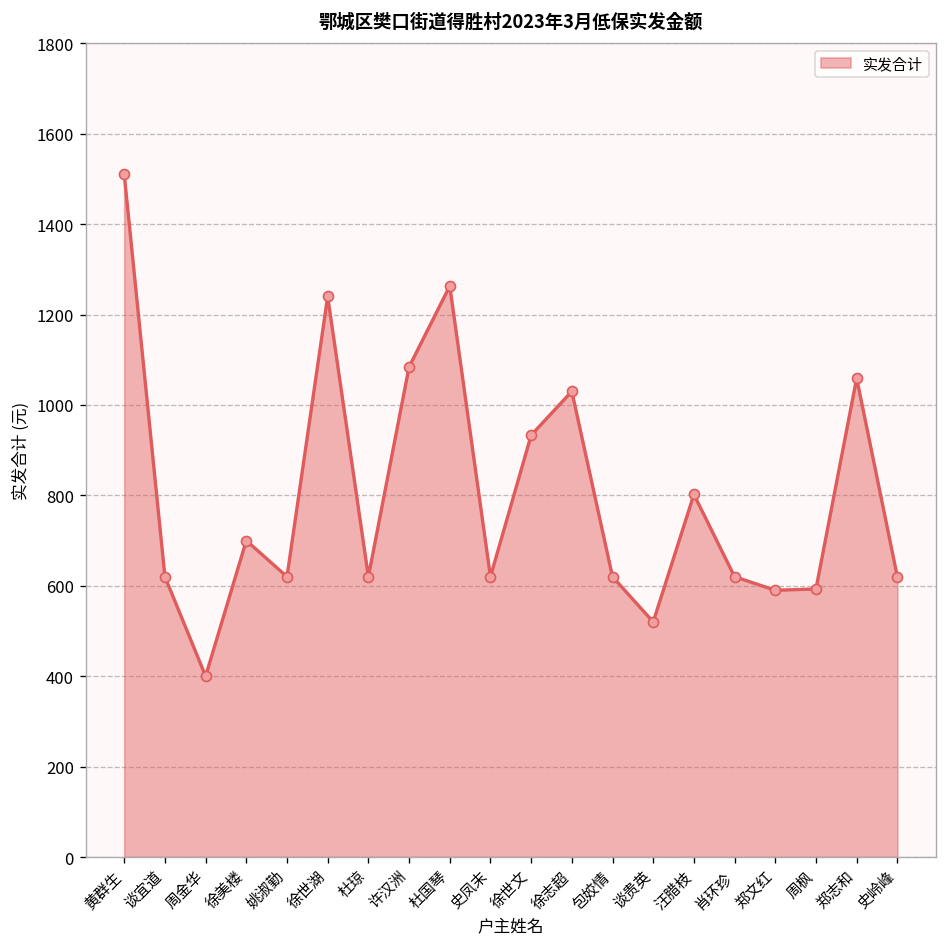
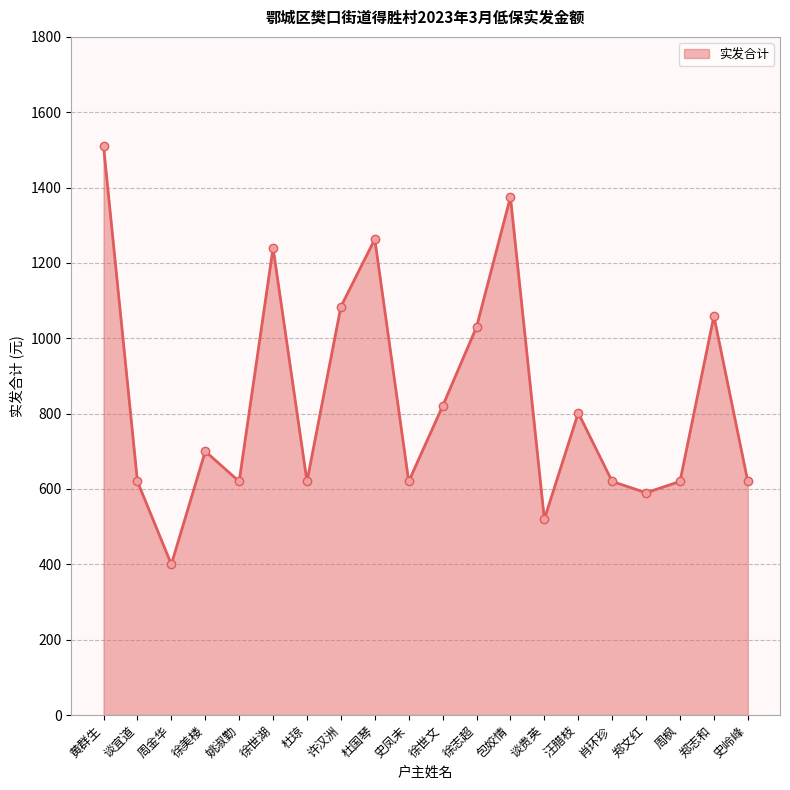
  {
    "黄群生": 1510,
    "谈宜道": 620,
    "周金华": 400,
    "徐美楼": 700,
    "姚淑勤": 620,
    "徐世湖": 1240,
    "杜琼": 620,
    "许汉洲": 1080,
    "杜国琴": 1260,
    "史凤末": 620,
-   "徐世文": 930,
+   "徐世文": 820,
    "徐志超": 1030,
-   "包姣情": 620,
+   "包姣情": 1380,
    "谈贵英": 520,
    "汪腊枝": 800,
    "肖环珍": 620,
    "郑文红": 590,
-   "周枫": 590,
+   "周枫": 620,
    "郑志和": 1060,
    "史岭峰": 620
  }
